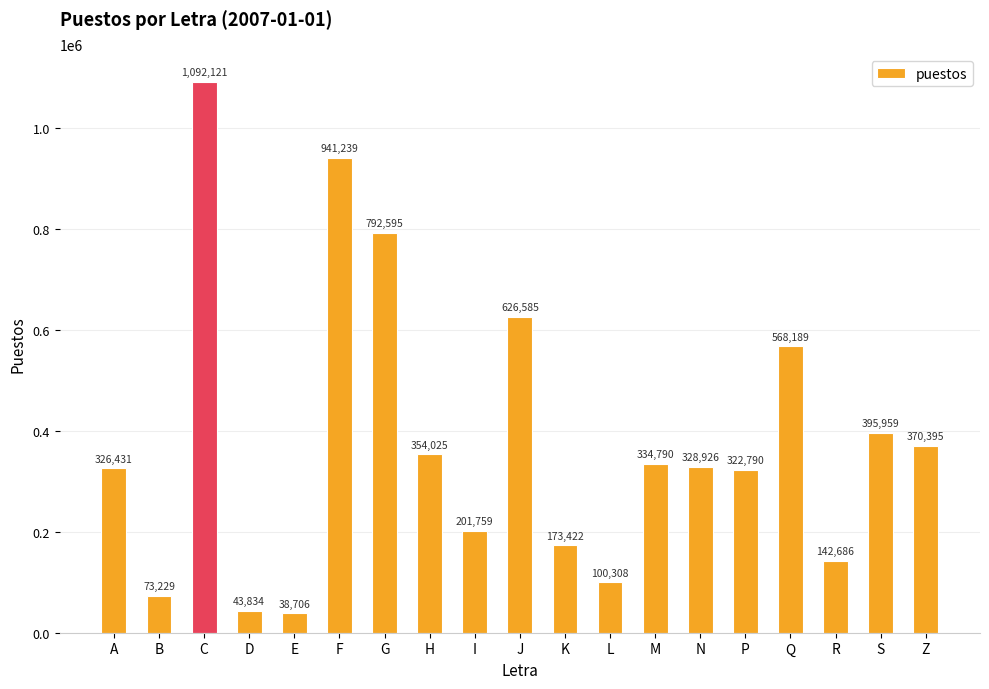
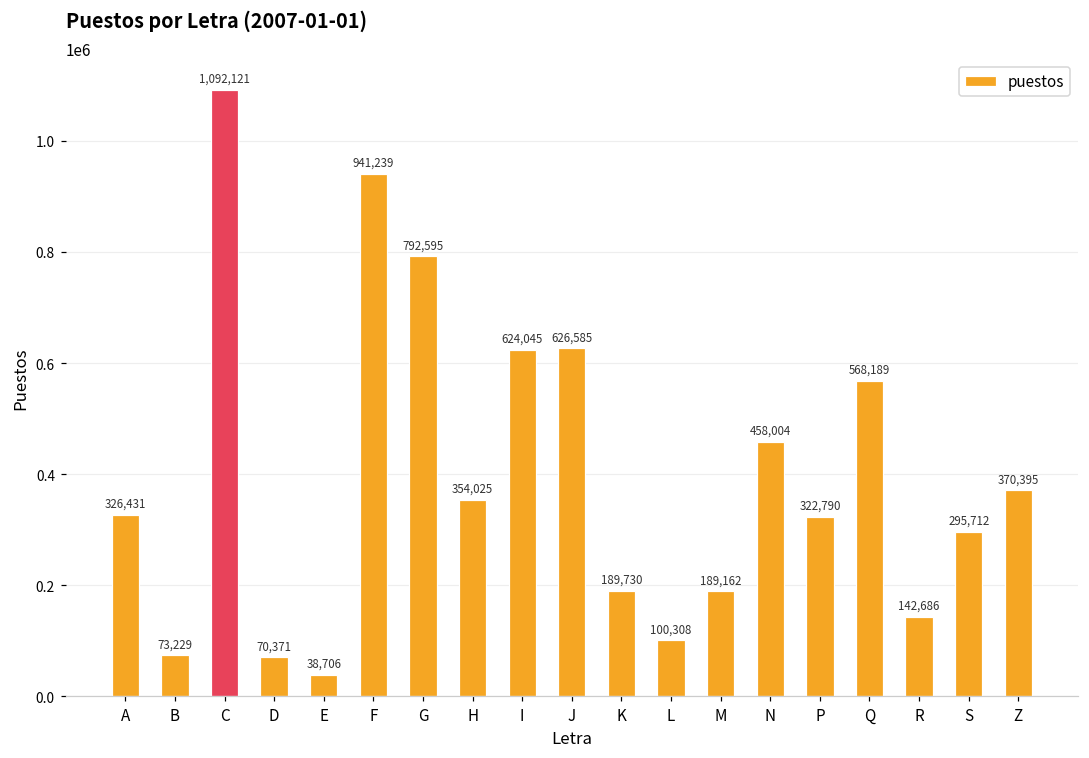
  {
    "A": "326,431",
    "B": "73,229",
    "C": "1,092,121",
-   "D": "43,834",
+   "D": "70,371",
    "E": "38,706",
    "F": "941,239",
    "G": "792,595",
    "H": "354,025",
-   "I": "201,759",
+   "I": "624,045",
    "J": "626,585",
-   "K": "173,422",
+   "K": "189,730",
    "L": "100,308",
-   "M": "334,790",
-   "N": "328,926",
+   "M": "189,162",
+   "N": "458,004",
    "P": "322,790",
    "Q": "568,189",
    "R": "142,686",
-   "S": "395,959",
+   "S": "295,712",
    "Z": "370,395"
  }
